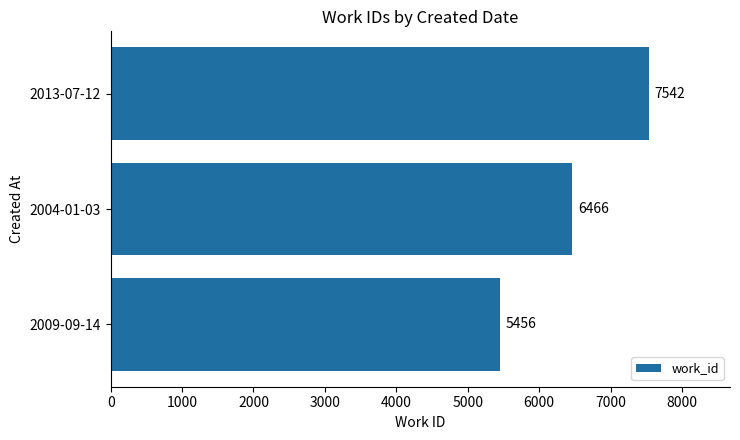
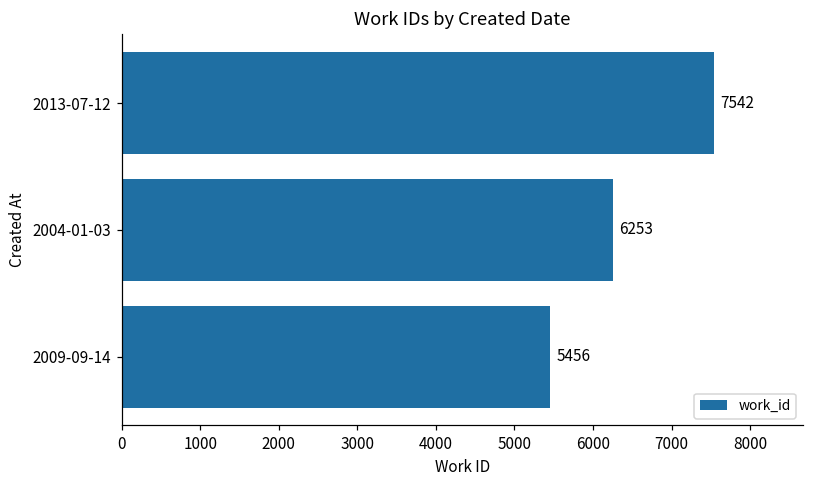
  {
    "2013-07-12": 7542,
-   "2004-01-03": 6466,
+   "2004-01-03": 6253,
    "2009-09-14": 5456
  }
